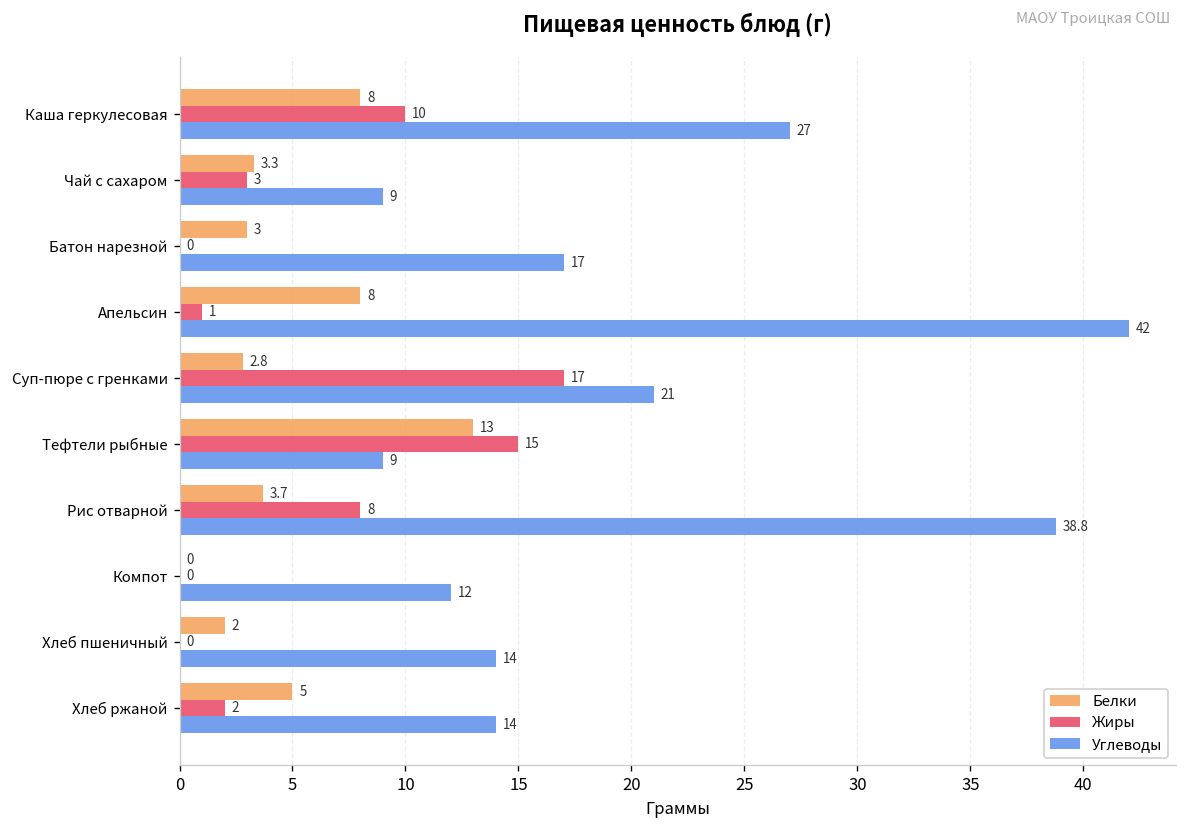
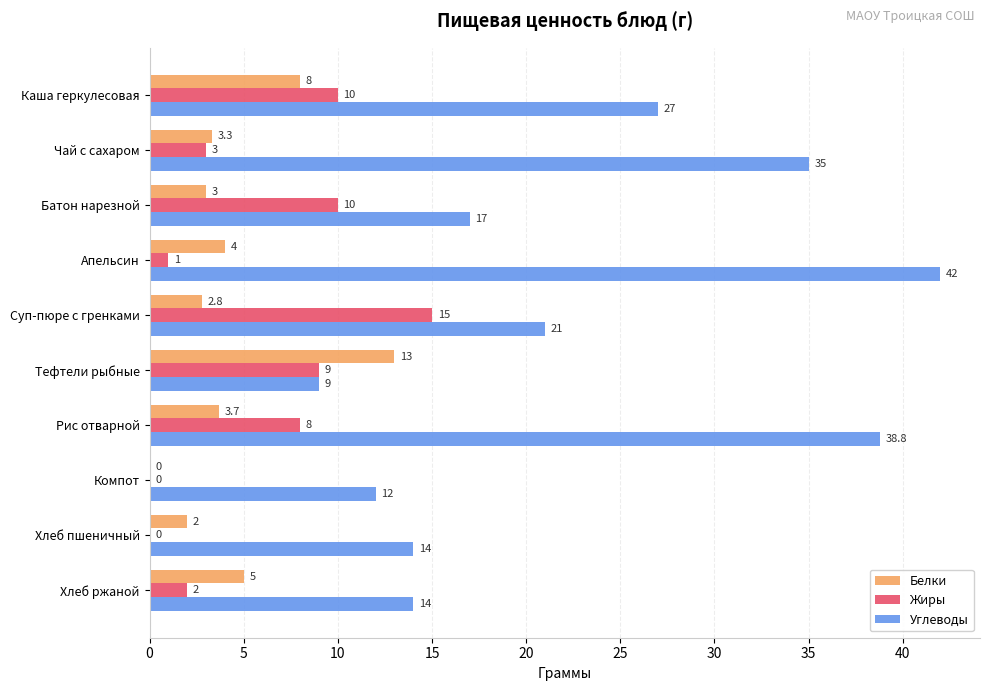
  {
    "Белки": {
      "Каша геркулесовая": 8,
      "Чай с сахаром": 3.3,
      "Батон нарезной": 3,
-     "Апельсин": 8,
+     "Апельсин": 4,
      "Суп-пюре с гренками": 2.8,
      "Тефтели рыбные": 13,
      "Рис отварной": 3.7,
      "Компот": 0,
      "Хлеб пшеничный": 2,
      "Хлеб ржаной": 5
    },
    "Жиры": {
      "Каша геркулесовая": 10,
      "Чай с сахаром": 3,
-     "Батон нарезной": 0,
+     "Батон нарезной": 10,
      "Апельсин": 1,
-     "Суп-пюре с гренками": 17,
-     "Тефтели рыбные": 15,
+     "Суп-пюре с гренками": 15,
+     "Тефтели рыбные": 9,
      "Рис отварной": 8,
      "Компот": 0,
      "Хлеб пшеничный": 0,
      "Хлеб ржаной": 2
    },
    "Углеводы": {
      "Каша геркулесовая": 27,
-     "Чай с сахаром": 9,
+     "Чай с сахаром": 35,
      "Батон нарезной": 17,
      "Апельсин": 42,
      "Суп-пюре с гренками": 21,
      "Тефтели рыбные": 9,
      "Рис отварной": 38.8,
      "Компот": 12,
      "Хлеб пшеничный": 14,
      "Хлеб ржаной": 14
    }
  }
